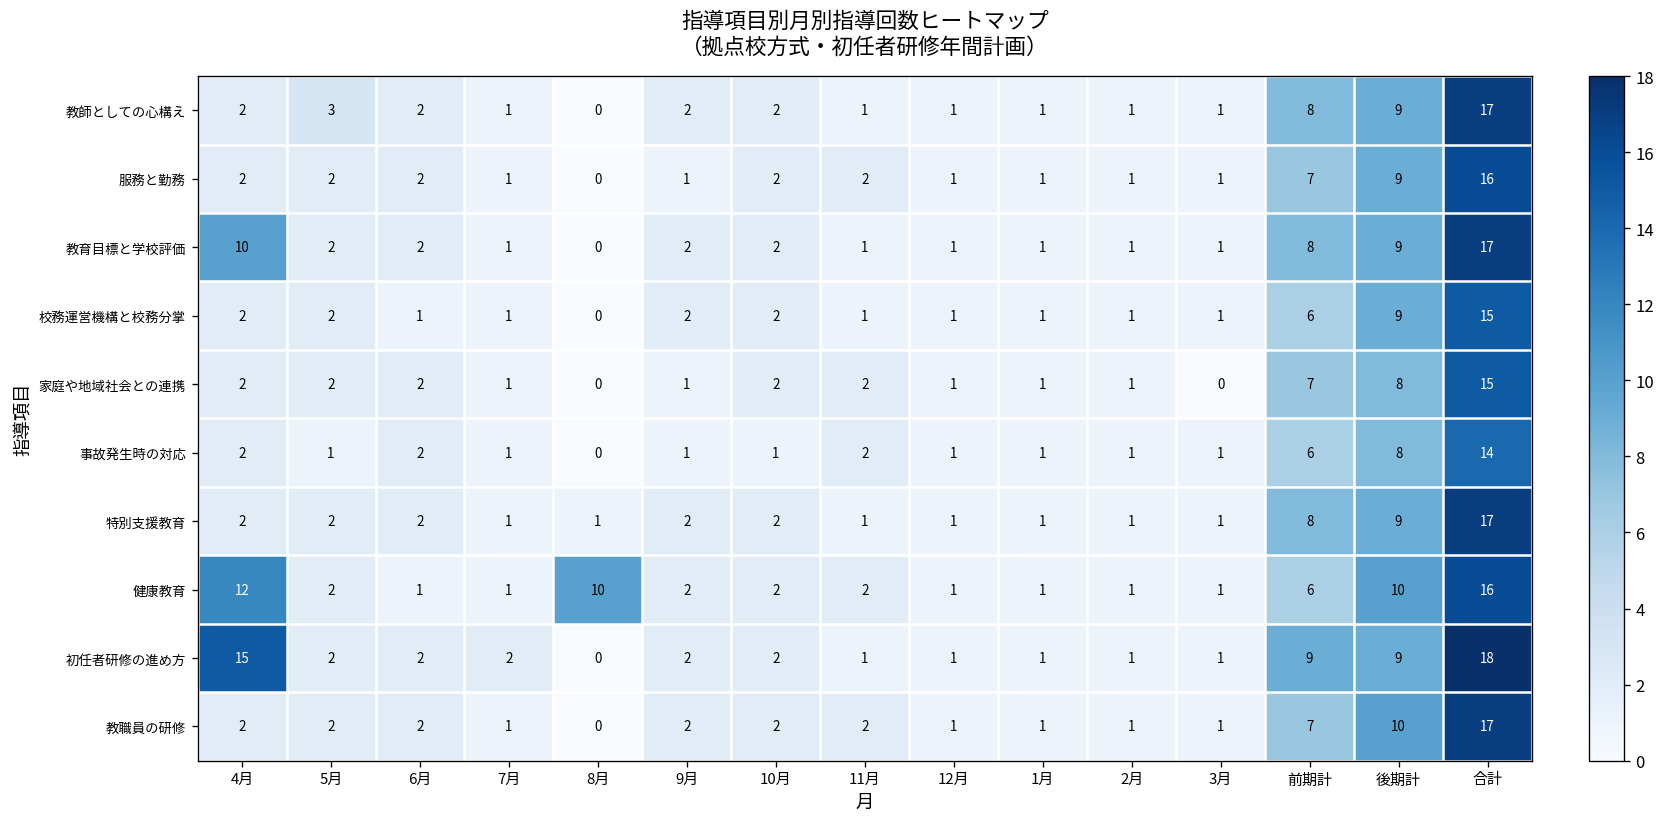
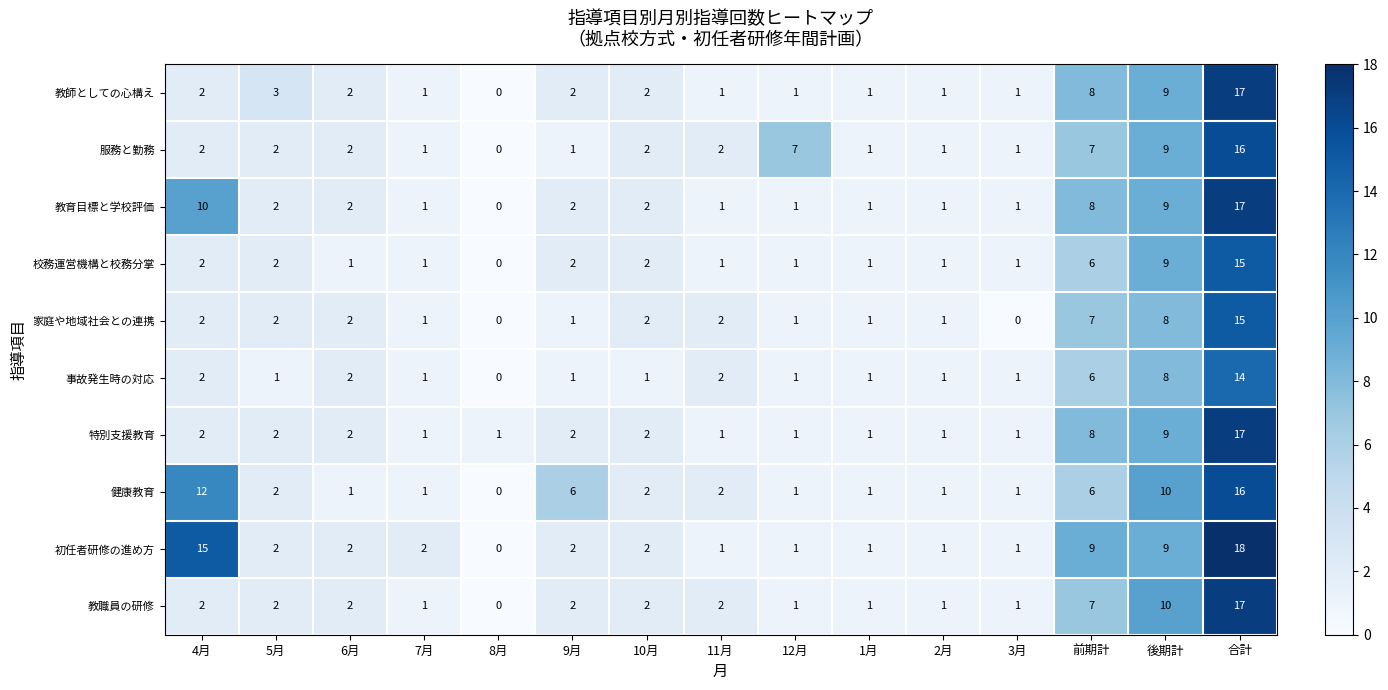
  {
    "教師としての心構え": {
      "4月": 2,
      "5月": 3,
      "6月": 2,
      "7月": 1,
      "8月": 0,
      "9月": 2,
      "10月": 2,
      "11月": 1,
      "12月": 1,
      "1月": 1,
      "2月": 1,
      "3月": 1,
      "前期計": 8,
      "後期計": 9,
      "合計": 17
    },
    "服務と勤務": {
      "4月": 2,
      "5月": 2,
      "6月": 2,
      "7月": 1,
      "8月": 0,
      "9月": 1,
      "10月": 2,
      "11月": 2,
-     "12月": 1,
+     "12月": 7,
      "1月": 1,
      "2月": 1,
      "3月": 1,
      "前期計": 7,
      "後期計": 9,
      "合計": 16
    },
    "教育目標と学校評価": {
      "4月": 10,
      "5月": 2,
      "6月": 2,
      "7月": 1,
      "8月": 0,
      "9月": 2,
      "10月": 2,
      "11月": 1,
      "12月": 1,
      "1月": 1,
      "2月": 1,
      "3月": 1,
      "前期計": 8,
      "後期計": 9,
      "合計": 17
    },
    "校務運営機構と校務分掌": {
      "4月": 2,
      "5月": 2,
      "6月": 1,
      "7月": 1,
      "8月": 0,
      "9月": 2,
      "10月": 2,
      "11月": 1,
      "12月": 1,
      "1月": 1,
      "2月": 1,
      "3月": 1,
      "前期計": 6,
      "後期計": 9,
      "合計": 15
    },
    "家庭や地域社会との連携": {
      "4月": 2,
      "5月": 2,
      "6月": 2,
      "7月": 1,
      "8月": 0,
      "9月": 1,
      "10月": 2,
      "11月": 2,
      "12月": 1,
      "1月": 1,
      "2月": 1,
      "3月": 0,
      "前期計": 7,
      "後期計": 8,
      "合計": 15
    },
    "事故発生時の対応": {
      "4月": 2,
      "5月": 1,
      "6月": 2,
      "7月": 1,
      "8月": 0,
      "9月": 1,
      "10月": 1,
      "11月": 2,
      "12月": 1,
      "1月": 1,
      "2月": 1,
      "3月": 1,
      "前期計": 6,
      "後期計": 8,
      "合計": 14
    },
    "特別支援教育": {
      "4月": 2,
      "5月": 2,
      "6月": 2,
      "7月": 1,
      "8月": 1,
      "9月": 2,
      "10月": 2,
      "11月": 1,
      "12月": 1,
      "1月": 1,
      "2月": 1,
      "3月": 1,
      "前期計": 8,
      "後期計": 9,
      "合計": 17
    },
    "健康教育": {
      "4月": 12,
      "5月": 2,
      "6月": 1,
      "7月": 1,
-     "8月": 10,
-     "9月": 2,
+     "8月": 0,
+     "9月": 6,
      "10月": 2,
      "11月": 2,
      "12月": 1,
      "1月": 1,
      "2月": 1,
      "3月": 1,
      "前期計": 6,
      "後期計": 10,
      "合計": 16
    },
    "初任者研修の進め方": {
      "4月": 15,
      "5月": 2,
      "6月": 2,
      "7月": 2,
      "8月": 0,
      "9月": 2,
      "10月": 2,
      "11月": 1,
      "12月": 1,
      "1月": 1,
      "2月": 1,
      "3月": 1,
      "前期計": 9,
      "後期計": 9,
      "合計": 18
    },
    "教職員の研修": {
      "4月": 2,
      "5月": 2,
      "6月": 2,
      "7月": 1,
      "8月": 0,
      "9月": 2,
      "10月": 2,
      "11月": 2,
      "12月": 1,
      "1月": 1,
      "2月": 1,
      "3月": 1,
      "前期計": 7,
      "後期計": 10,
      "合計": 17
    }
  }
